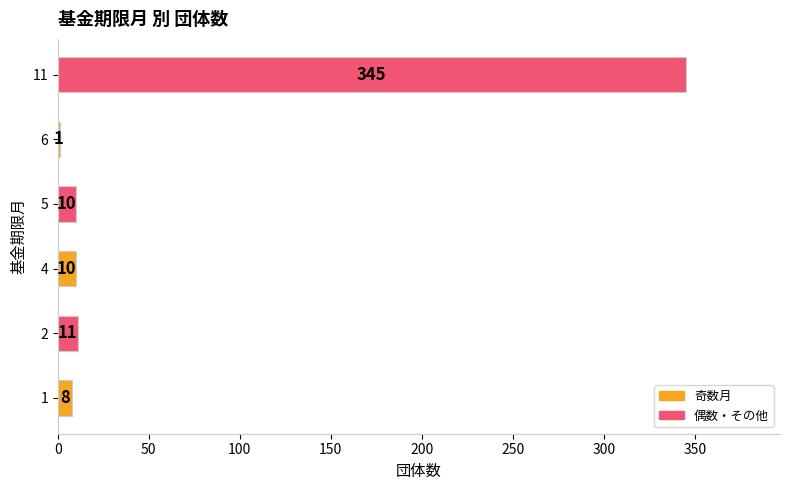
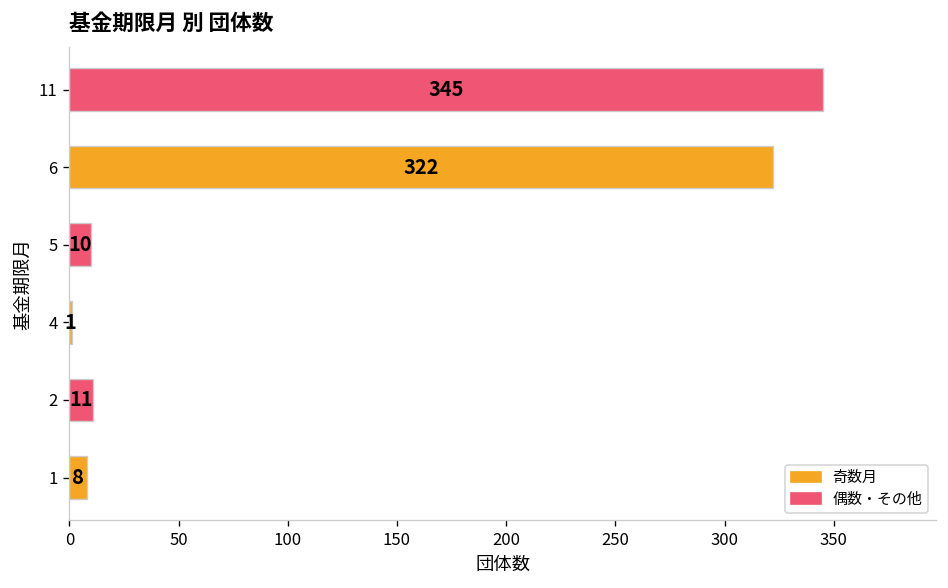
  {
    "11": 345,
-   "6": 1,
+   "6": 322,
    "5": 10,
-   "4": 10,
+   "4": 1,
    "2": 11,
    "1": 8
  }
